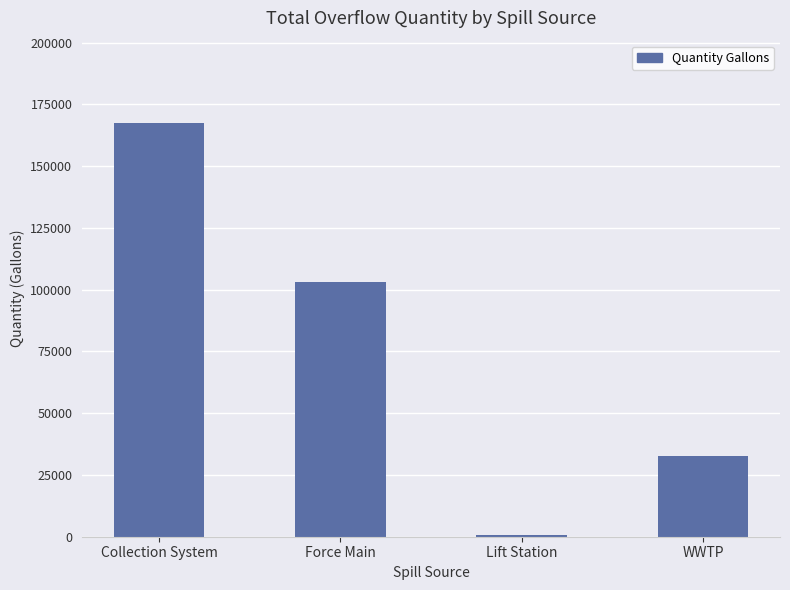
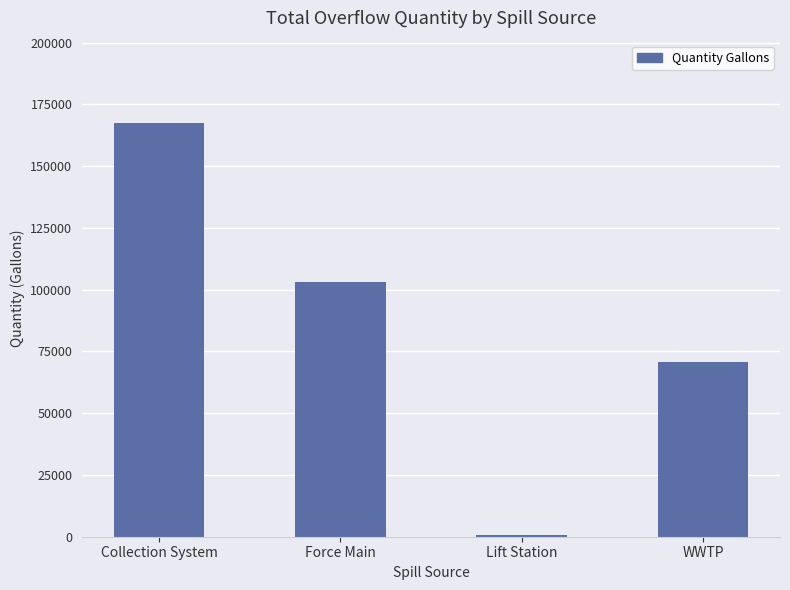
  {
    "Collection System": 167000,
    "Force Main": 103000,
-   "WWTP": 33000
+   "WWTP": 71000
  }
